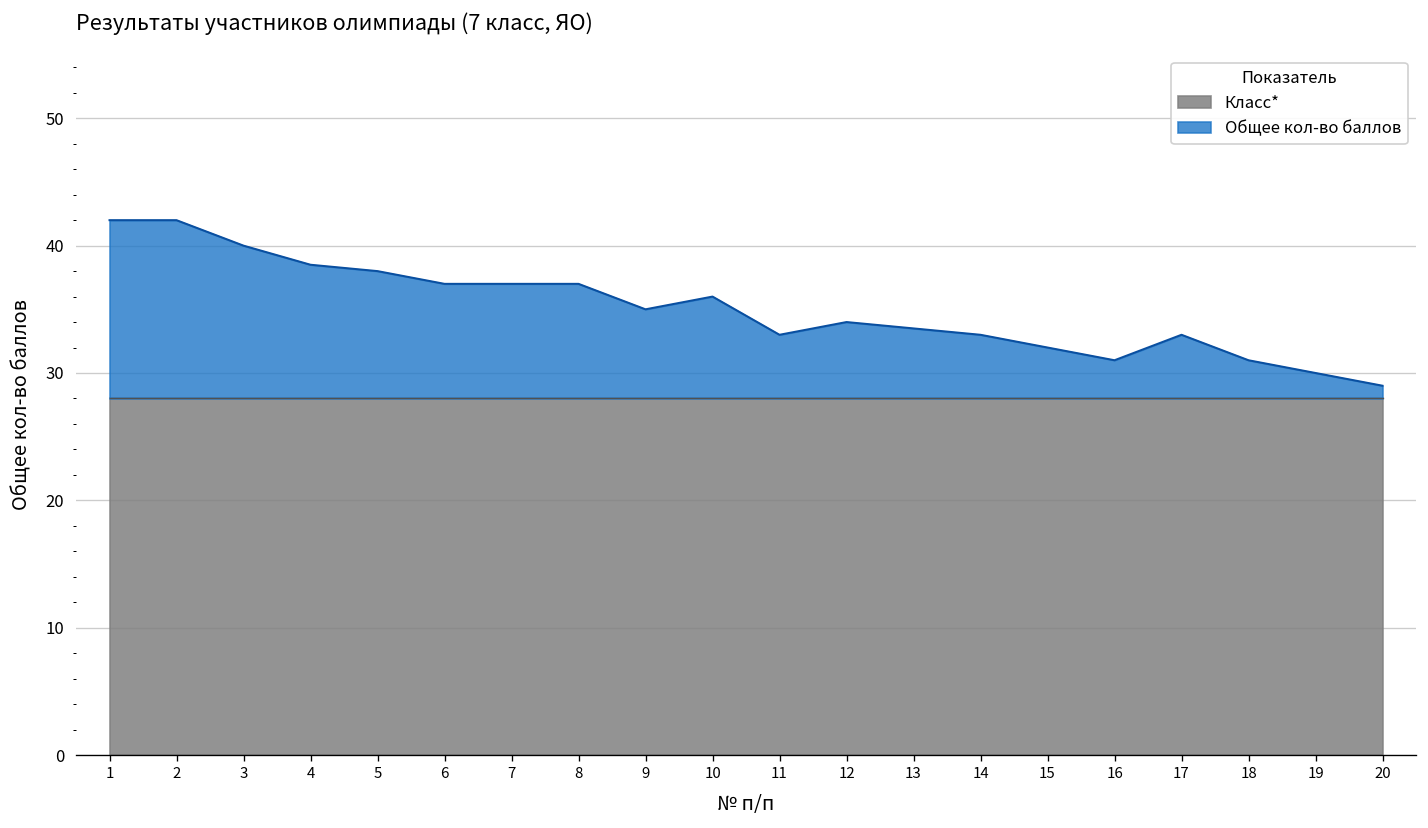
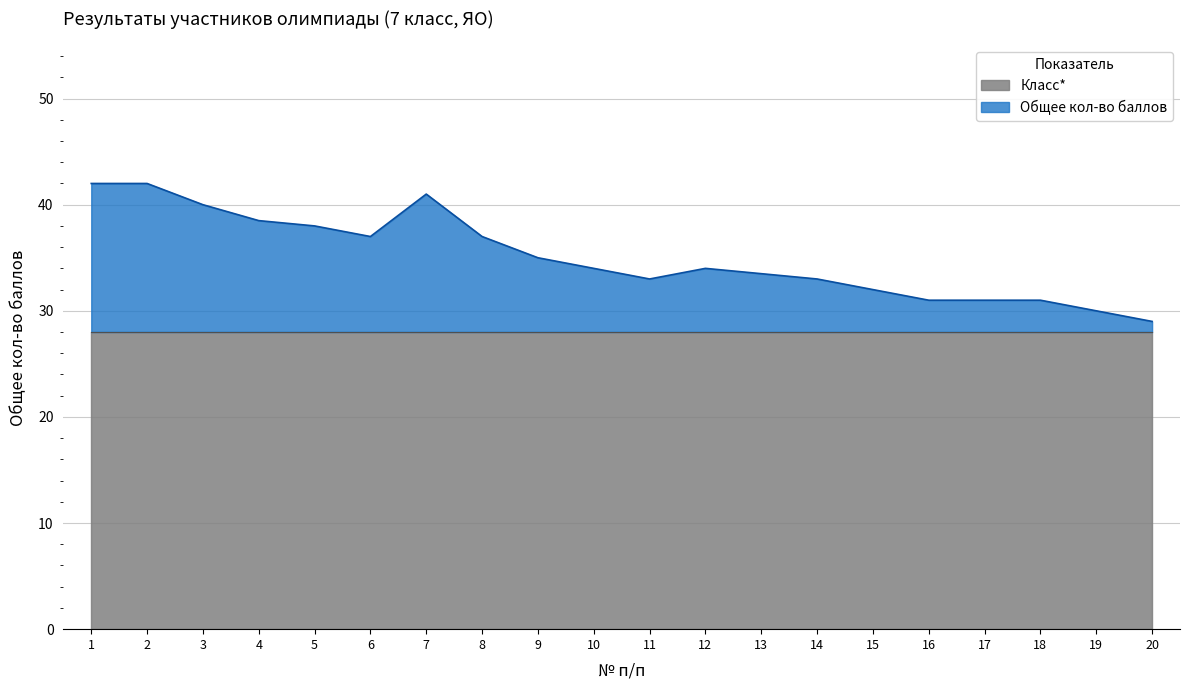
  {
    "Класс*": {
      "1": 28,
      "2": 28,
      "3": 28,
      "4": 28,
      "5": 28,
      "6": 28,
      "7": 28,
      "8": 28,
      "9": 28,
      "10": 28,
      "11": 28,
      "12": 28,
      "13": 28,
      "14": 28,
      "15": 28,
      "16": 28,
      "17": 28,
      "18": 28,
      "19": 28,
      "20": 28
    },
    "Общее кол-во баллов": {
      "1": 42,
      "2": 42,
      "3": 40,
      "4": 38.5,
      "5": 38,
      "6": 37,
-     "7": 37,
+     "7": 41,
      "8": 37,
      "9": 35,
-     "10": 36,
+     "10": 34,
      "11": 33,
      "12": 34,
      "13": 33.5,
      "14": 33,
      "15": 32,
      "16": 31,
-     "17": 33,
+     "17": 31,
      "18": 31,
      "19": 30,
      "20": 29
    }
  }
